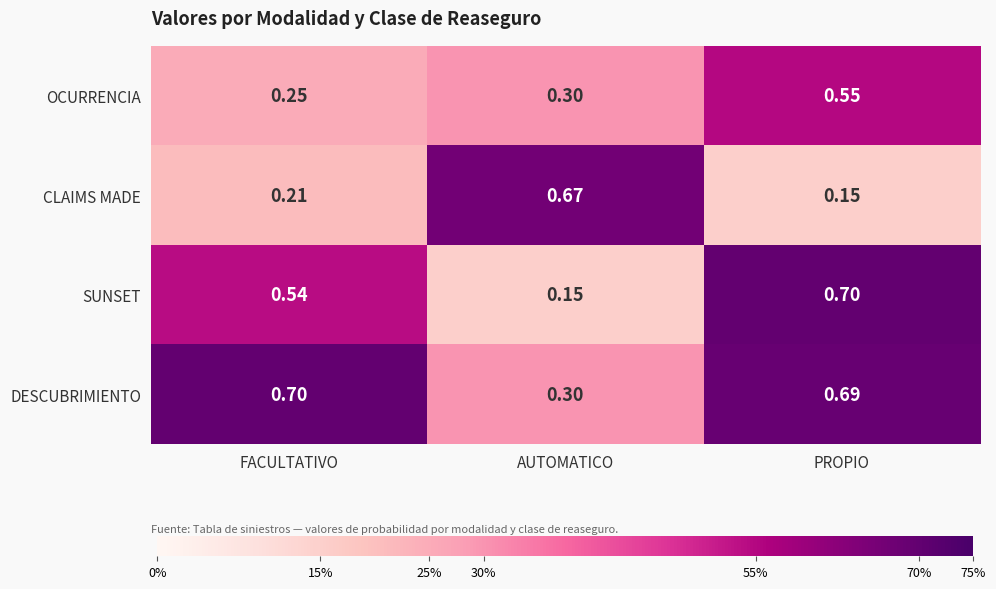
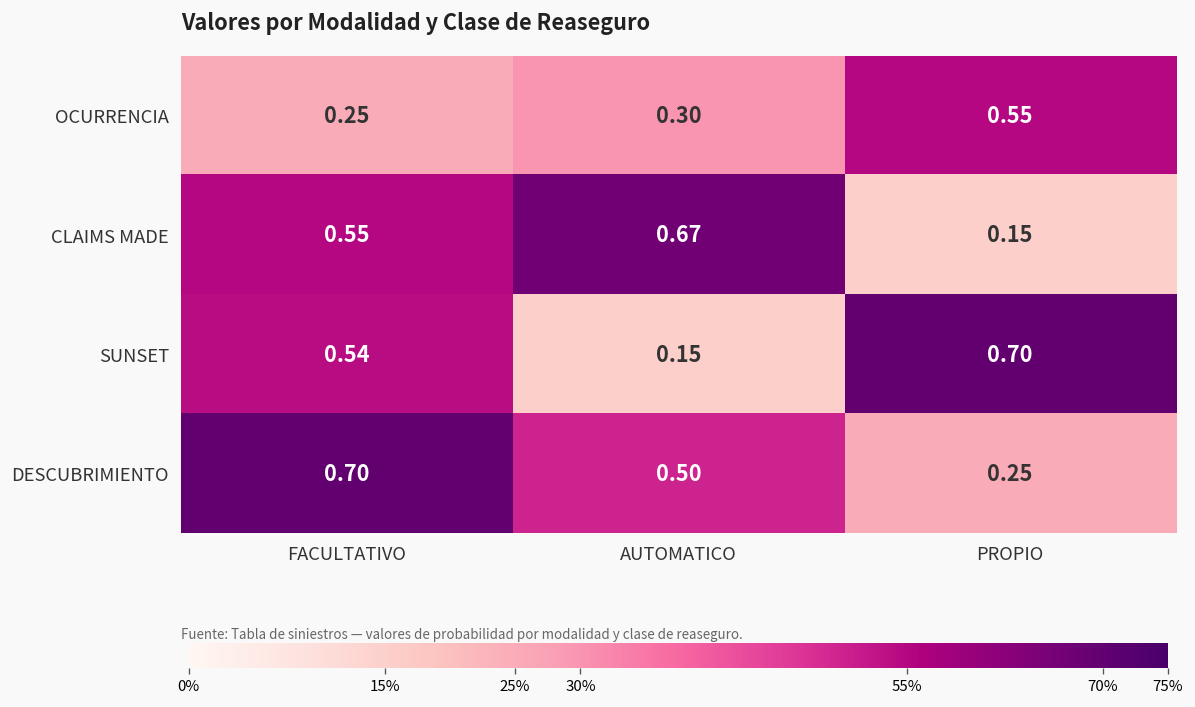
  {
    "OCURRENCIA": {
      "FACULTATIVO": 0.25,
      "AUTOMATICO": 0.30,
      "PROPIO": 0.55
    },
    "CLAIMS MADE": {
-     "FACULTATIVO": 0.21,
+     "FACULTATIVO": 0.55,
      "AUTOMATICO": 0.67,
      "PROPIO": 0.15
    },
    "SUNSET": {
      "FACULTATIVO": 0.54,
      "AUTOMATICO": 0.15,
      "PROPIO": 0.70
    },
    "DESCUBRIMIENTO": {
      "FACULTATIVO": 0.70,
-     "AUTOMATICO": 0.30,
-     "PROPIO": 0.69
+     "AUTOMATICO": 0.50,
+     "PROPIO": 0.25
    }
  }
